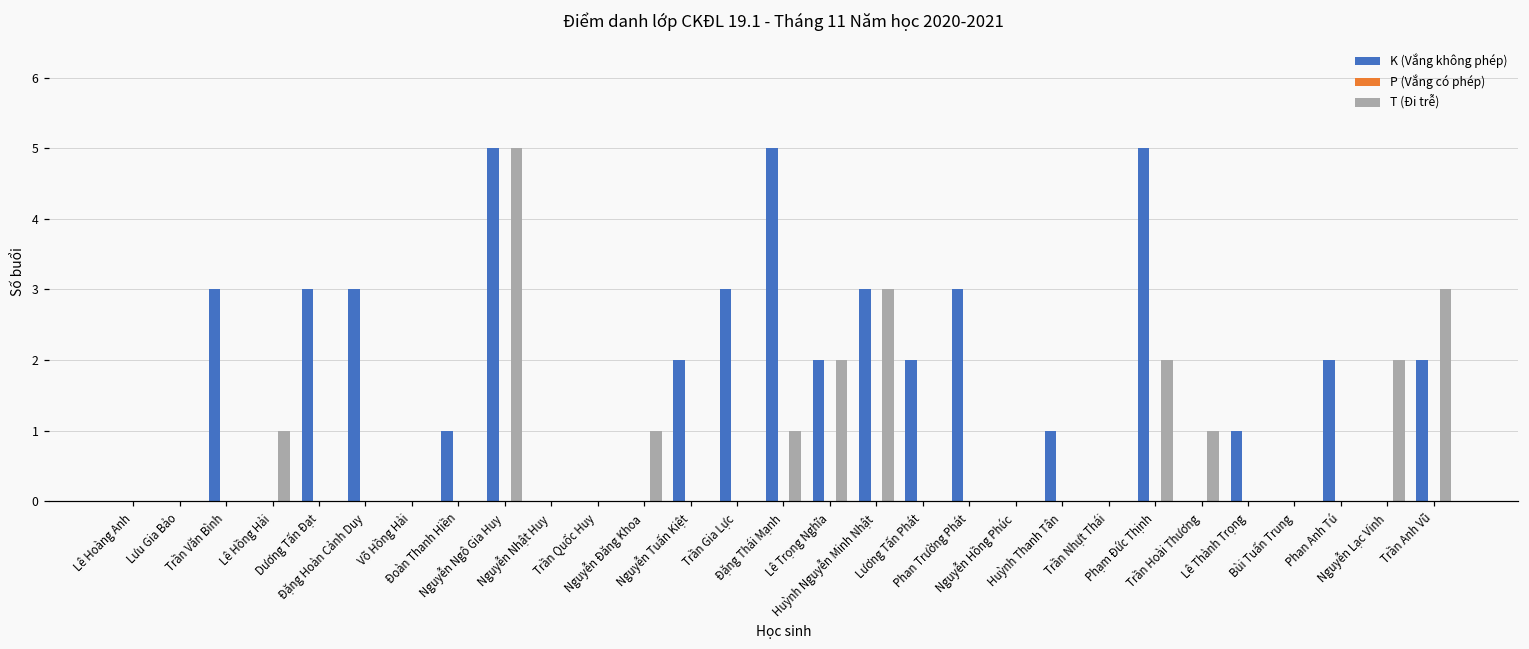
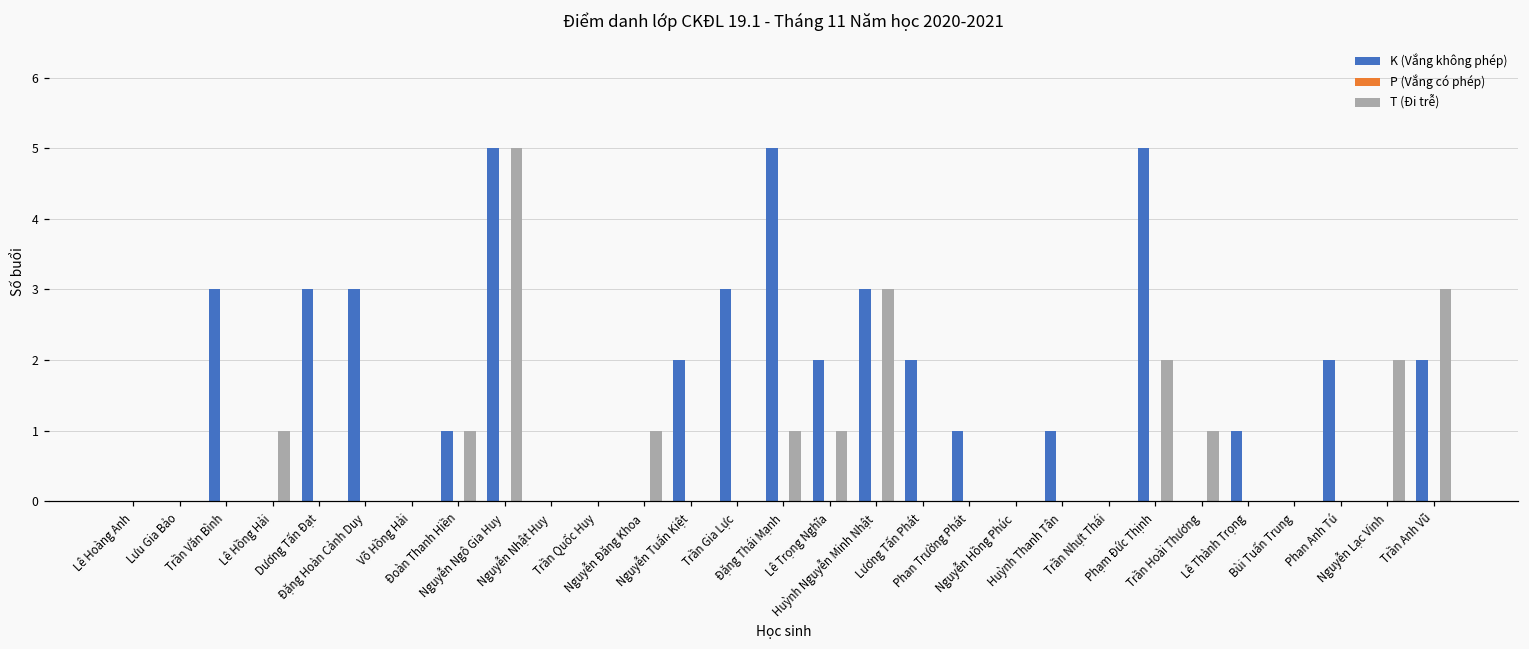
  {
    "K (Vắng không phép)": {
      "Lê Hoàng Anh": 0,
      "Lưu Gia Bảo": 0,
      "Trần Văn Bình": 3,
      "Lê Hồng Hải": 0,
      "Dương Tấn Đạt": 3,
      "Đặng Hoàn Cảnh Duy": 3,
      "Võ Hồng Hải": 0,
      "Đoàn Thanh Hiền": 1,
      "Nguyễn Ngô Gia Huy": 5,
      "Nguyễn Nhật Huy": 0,
      "Trần Quốc Huy": 0,
      "Nguyễn Đăng Khoa": 0,
      "Nguyễn Tuấn Kiệt": 2,
      "Trần Gia Lực": 3,
      "Đặng Thái Mạnh": 5,
      "Lê Trọng Nghĩa": 2,
      "Huỳnh Nguyễn Minh Nhật": 3,
      "Lương Tấn Phát": 2,
-     "Phan Trường Phát": 3,
+     "Phan Trường Phát": 1,
      "Nguyễn Hồng Phúc": 0,
      "Huỳnh Thanh Tân": 1,
      "Trần Nhựt Thái": 0,
      "Phạm Đức Thịnh": 5,
      "Trần Hoài Thương": 0,
      "Lê Thành Trọng": 1,
      "Bùi Tuấn Trung": 0,
      "Phan Anh Tú": 2,
      "Nguyễn Lạc Vinh": 0,
      "Trần Anh Vũ": 2
    },
    "P (Vắng có phép)": {
      "Lê Hoàng Anh": 0,
      "Lưu Gia Bảo": 0,
      "Trần Văn Bình": 0,
      "Lê Hồng Hải": 0,
      "Dương Tấn Đạt": 0,
      "Đặng Hoàn Cảnh Duy": 0,
      "Võ Hồng Hải": 0,
      "Đoàn Thanh Hiền": 0,
      "Nguyễn Ngô Gia Huy": 0,
      "Nguyễn Nhật Huy": 0,
      "Trần Quốc Huy": 0,
      "Nguyễn Đăng Khoa": 0,
      "Nguyễn Tuấn Kiệt": 0,
      "Trần Gia Lực": 0,
      "Đặng Thái Mạnh": 0,
      "Lê Trọng Nghĩa": 0,
      "Huỳnh Nguyễn Minh Nhật": 0,
      "Lương Tấn Phát": 0,
      "Phan Trường Phát": 0,
      "Nguyễn Hồng Phúc": 0,
      "Huỳnh Thanh Tân": 0,
      "Trần Nhựt Thái": 0,
      "Phạm Đức Thịnh": 0,
      "Trần Hoài Thương": 0,
      "Lê Thành Trọng": 0,
      "Bùi Tuấn Trung": 0,
      "Phan Anh Tú": 0,
      "Nguyễn Lạc Vinh": 0,
      "Trần Anh Vũ": 0
    },
    "T (Đi trễ)": {
      "Lê Hoàng Anh": 0,
      "Lưu Gia Bảo": 0,
      "Trần Văn Bình": 0,
      "Lê Hồng Hải": 1,
      "Dương Tấn Đạt": 0,
      "Đặng Hoàn Cảnh Duy": 0,
      "Võ Hồng Hải": 0,
-     "Đoàn Thanh Hiền": 0,
+     "Đoàn Thanh Hiền": 1,
      "Nguyễn Ngô Gia Huy": 5,
      "Nguyễn Nhật Huy": 0,
      "Trần Quốc Huy": 0,
      "Nguyễn Đăng Khoa": 1,
      "Nguyễn Tuấn Kiệt": 0,
      "Trần Gia Lực": 0,
      "Đặng Thái Mạnh": 1,
-     "Lê Trọng Nghĩa": 2,
+     "Lê Trọng Nghĩa": 1,
      "Huỳnh Nguyễn Minh Nhật": 3,
      "Lương Tấn Phát": 0,
      "Phan Trường Phát": 0,
      "Nguyễn Hồng Phúc": 0,
      "Huỳnh Thanh Tân": 0,
      "Trần Nhựt Thái": 0,
      "Phạm Đức Thịnh": 2,
      "Trần Hoài Thương": 1,
      "Lê Thành Trọng": 0,
      "Bùi Tuấn Trung": 0,
      "Phan Anh Tú": 0,
      "Nguyễn Lạc Vinh": 2,
      "Trần Anh Vũ": 3
    }
  }
